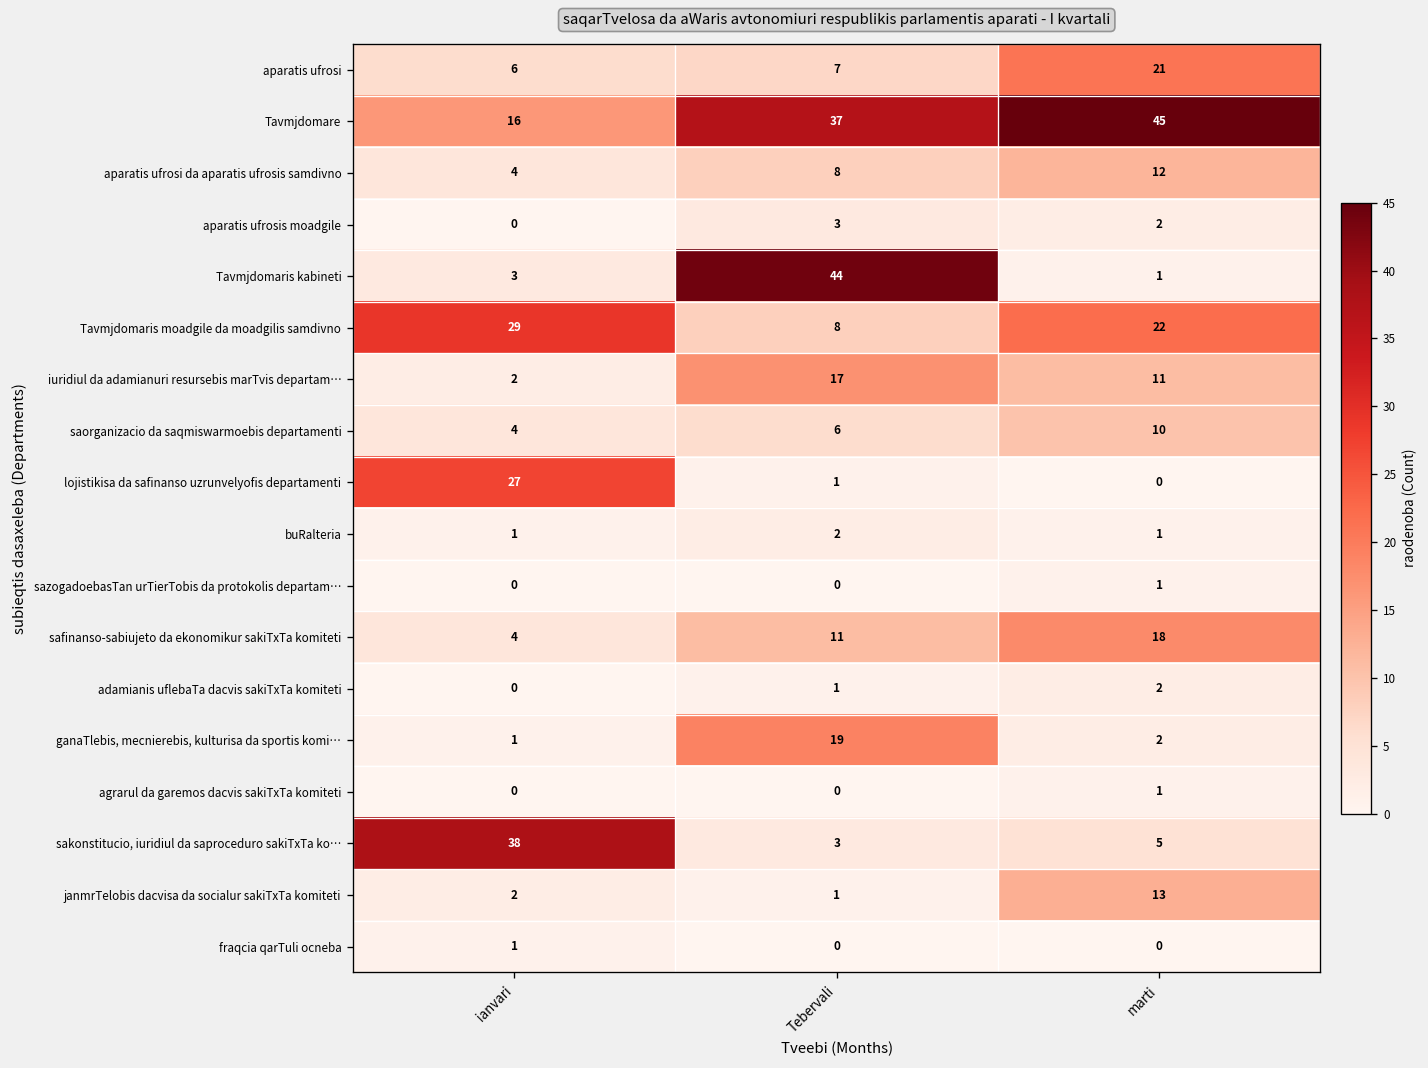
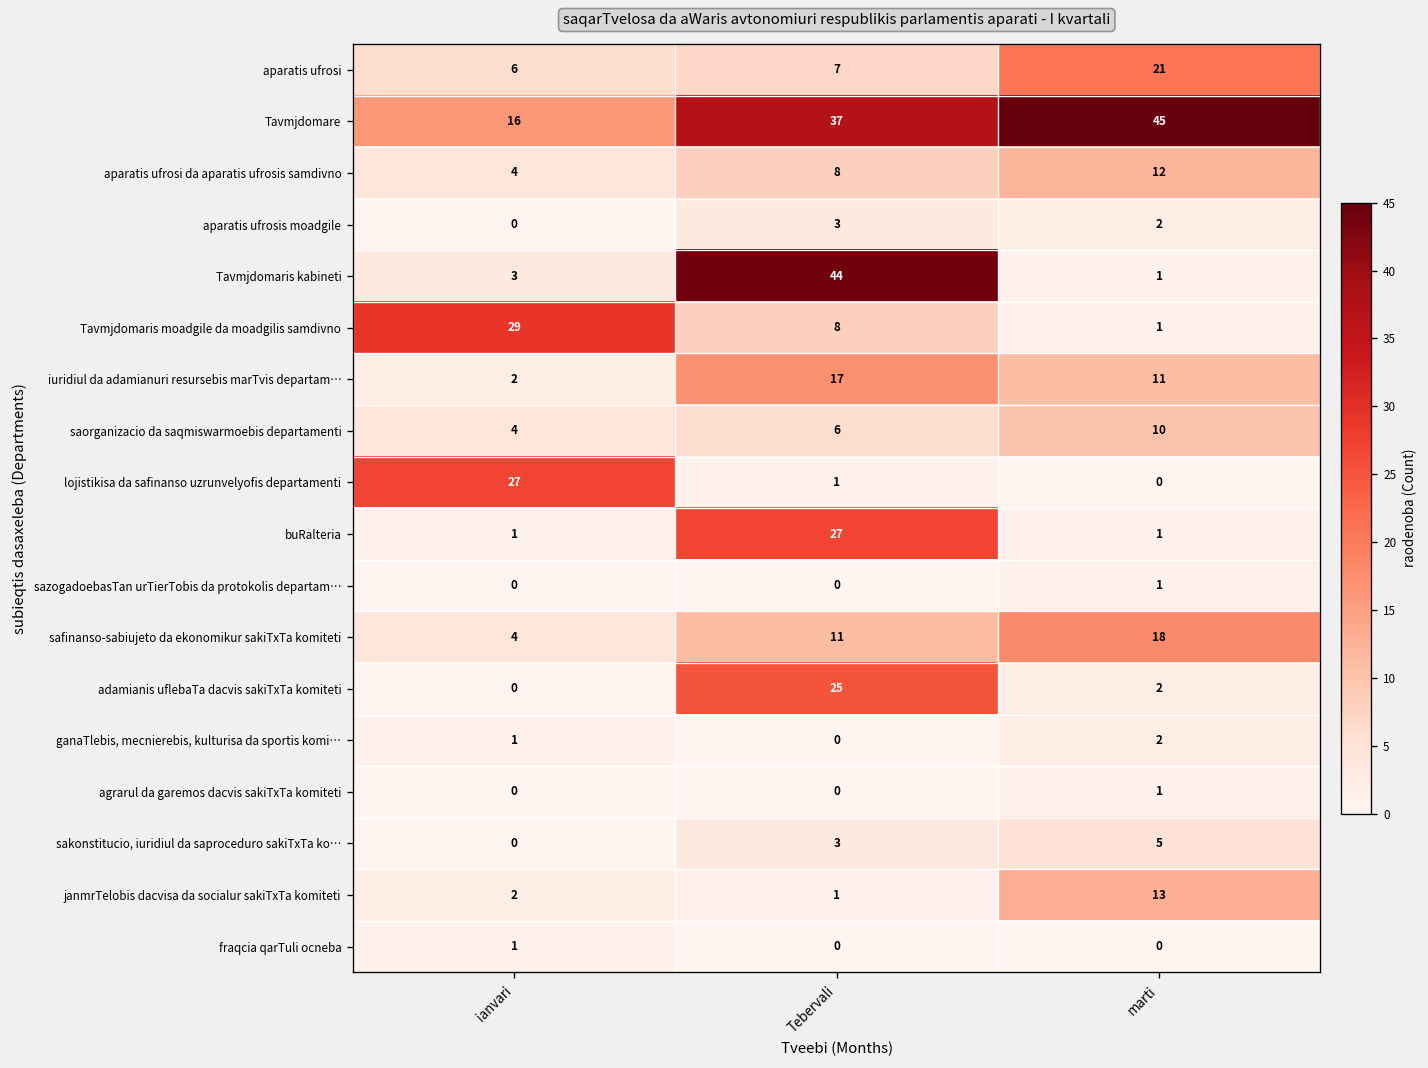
  {
    "aparatis ufrosi": {
      "ianvari": 6,
      "Tebervali": 7,
      "marti": 21
    },
    "Tavmjdomare": {
      "ianvari": 16,
      "Tebervali": 37,
      "marti": 45
    },
    "aparatis ufrosi da aparatis ufrosis samdivno": {
      "ianvari": 4,
      "Tebervali": 8,
      "marti": 12
    },
    "aparatis ufrosis moadgile": {
      "ianvari": 0,
      "Tebervali": 3,
      "marti": 2
    },
    "Tavmjdomaris kabineti": {
      "ianvari": 3,
      "Tebervali": 44,
      "marti": 1
    },
    "Tavmjdomaris moadgile da moadgilis samdivno": {
      "ianvari": 29,
      "Tebervali": 8,
-     "marti": 22
+     "marti": 1
    },
    "iuridiul da adamianuri resursebis marTvis departam…": {
      "ianvari": 2,
      "Tebervali": 17,
      "marti": 11
    },
    "saorganizacio da saqmiswarmoebis departamenti": {
      "ianvari": 4,
      "Tebervali": 6,
      "marti": 10
    },
    "lojistikisa da safinanso uzrunvelyofis departamenti": {
      "ianvari": 27,
      "Tebervali": 1,
      "marti": 0
    },
    "buRalteria": {
      "ianvari": 1,
-     "Tebervali": 2,
+     "Tebervali": 27,
      "marti": 1
    },
    "sazogadoebasTan urTierTobis da protokolis departam…": {
      "ianvari": 0,
      "Tebervali": 0,
      "marti": 1
    },
    "safinanso-sabiujeto da ekonomikur sakiTxTa komiteti": {
      "ianvari": 4,
      "Tebervali": 11,
      "marti": 18
    },
    "adamianis uflebaTa dacvis sakiTxTa komiteti": {
      "ianvari": 0,
-     "Tebervali": 1,
+     "Tebervali": 25,
      "marti": 2
    },
    "ganaTlebis, mecnierebis, kulturisa da sportis komi…": {
      "ianvari": 1,
-     "Tebervali": 19,
+     "Tebervali": 0,
      "marti": 2
    },
    "agrarul da garemos dacvis sakiTxTa komiteti": {
      "ianvari": 0,
      "Tebervali": 0,
      "marti": 1
    },
    "sakonstitucio, iuridiul da saproceduro sakiTxTa ko…": {
-     "ianvari": 38,
+     "ianvari": 0,
      "Tebervali": 3,
      "marti": 5
    },
    "janmrTelobis dacvisa da socialur sakiTxTa komiteti": {
      "ianvari": 2,
      "Tebervali": 1,
      "marti": 13
    },
    "fraqcia qarTuli ocneba": {
      "ianvari": 1,
      "Tebervali": 0,
      "marti": 0
    }
  }
